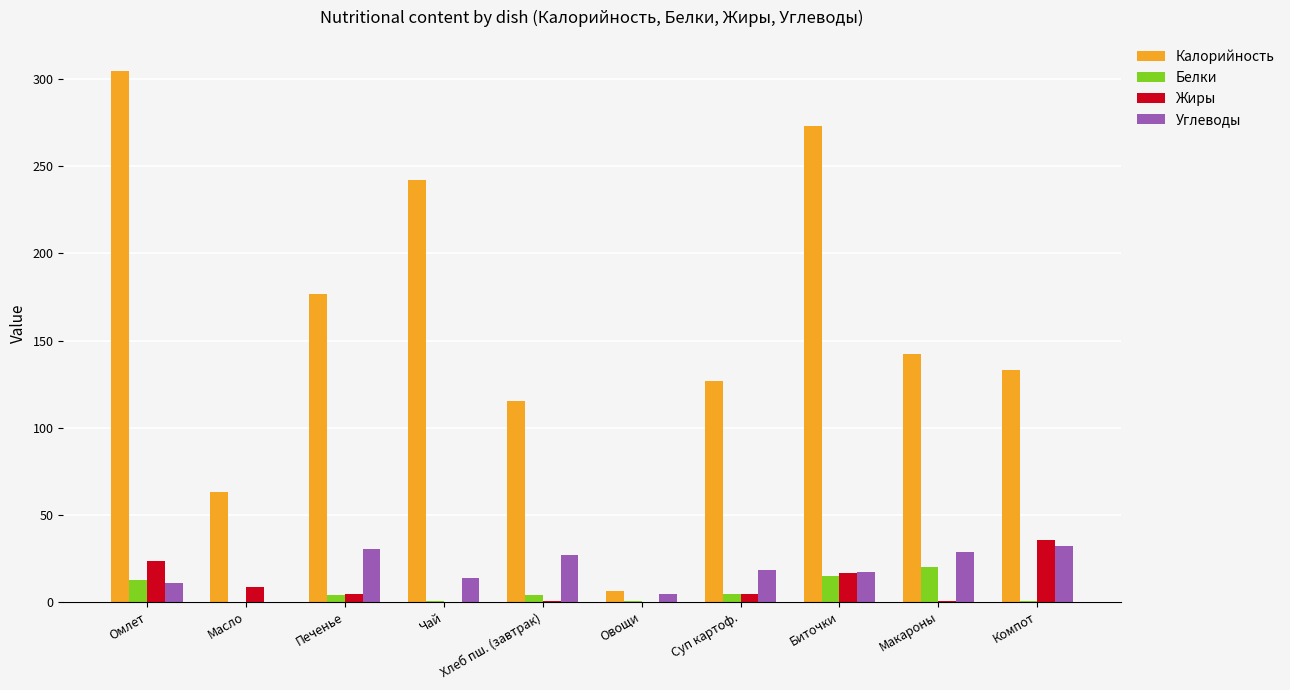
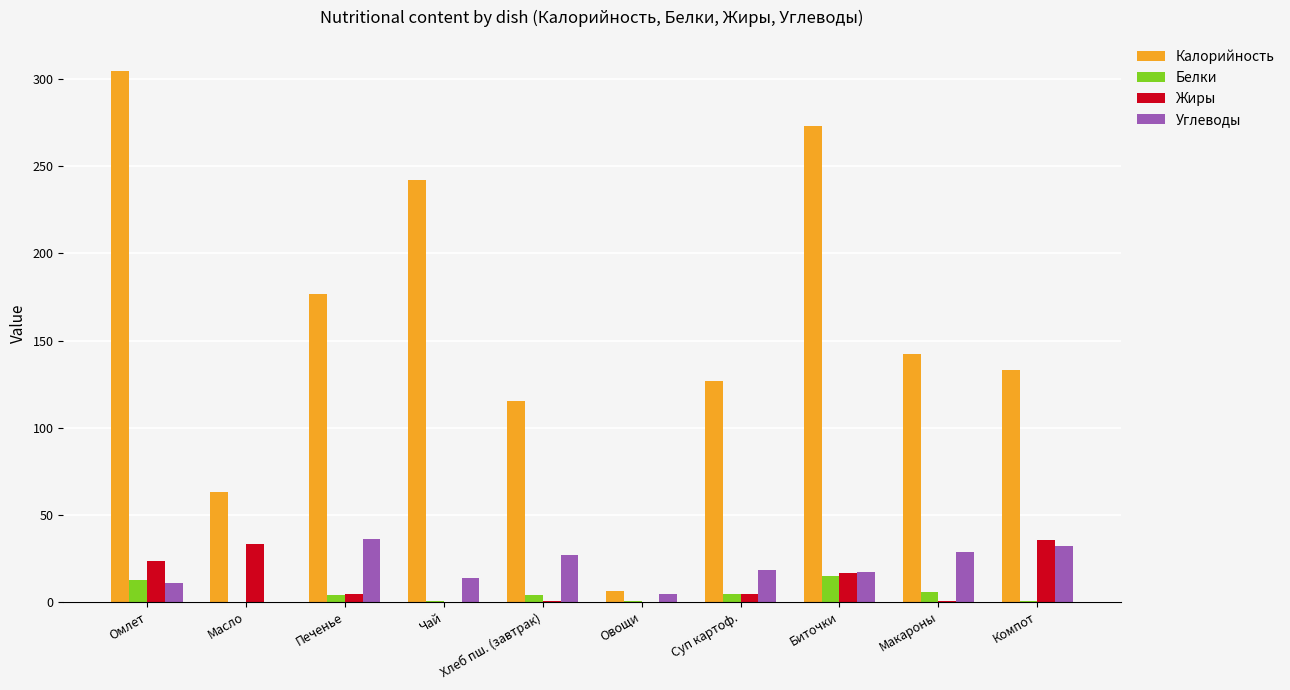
  {
    "Калорийность": {
      "Омлет": 305,
      "Масло": 63,
      "Печенье": 177,
      "Чай": 242,
      "Хлеб пш. (завтрак)": 115,
      "Овощи": 6,
      "Суп картоф.": 127,
      "Биточки": 273,
      "Макароны": 142,
      "Компот": 133
    },
    "Белки": {
      "Омлет": 12,
      "Печенье": 4,
      "Хлеб пш. (завтрак)": 4,
      "Суп картоф.": 5,
      "Биточки": 15,
-     "Макароны": 20
+     "Макароны": 5
    },
    "Жиры": {
      "Омлет": 24,
-     "Масло": 8,
+     "Масло": 33,
      "Печенье": 5,
      "Чай": 0,
      "Овощи": 0,
      "Суп картоф.": 4,
      "Биточки": 16,
      "Компот": 36
    },
    "Углеводы": {
      "Омлет": 11,
-     "Печенье": 30,
+     "Печенье": 36,
      "Чай": 14,
      "Хлеб пш. (завтрак)": 27,
      "Овощи": 4,
      "Суп картоф.": 18,
      "Биточки": 17,
      "Макароны": 29,
      "Компот": 32
    }
  }
